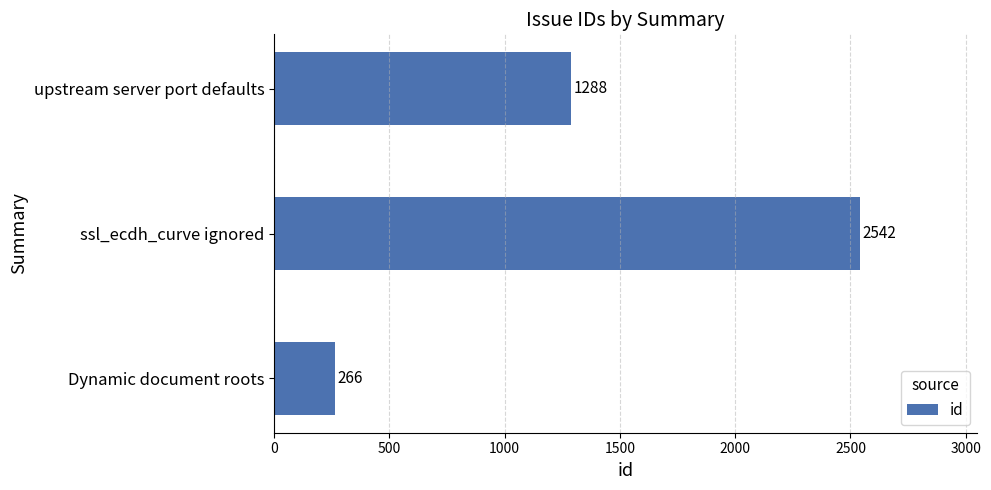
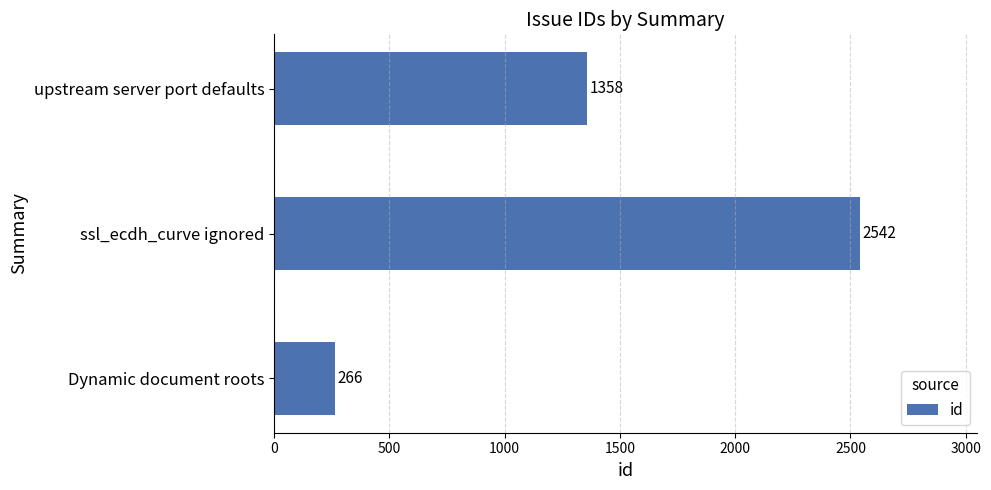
  {
-   "upstream server port defaults": 1288,
+   "upstream server port defaults": 1358,
    "ssl_ecdh_curve ignored": 2542,
    "Dynamic document roots": 266
  }
